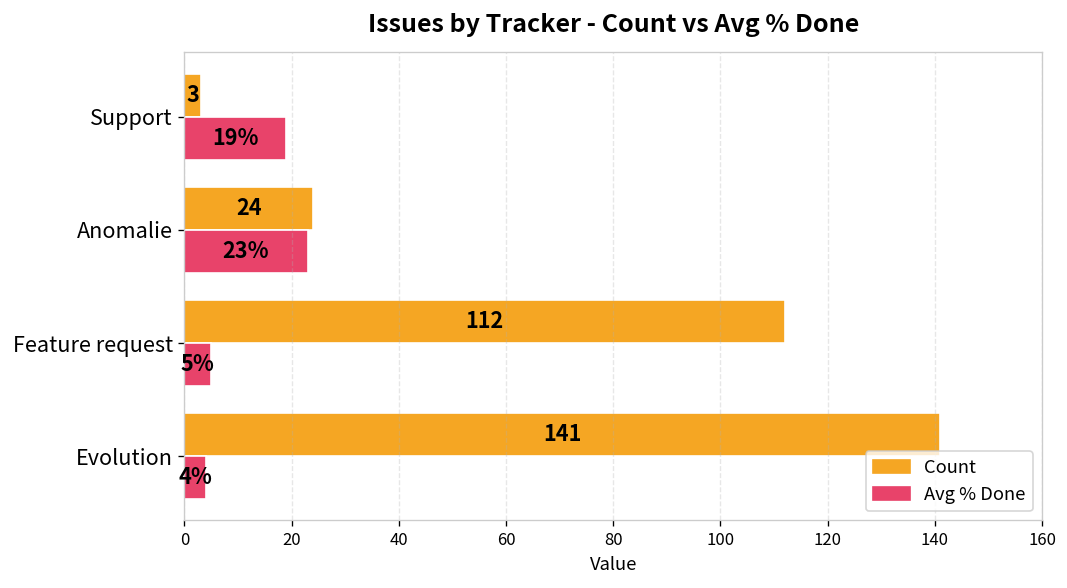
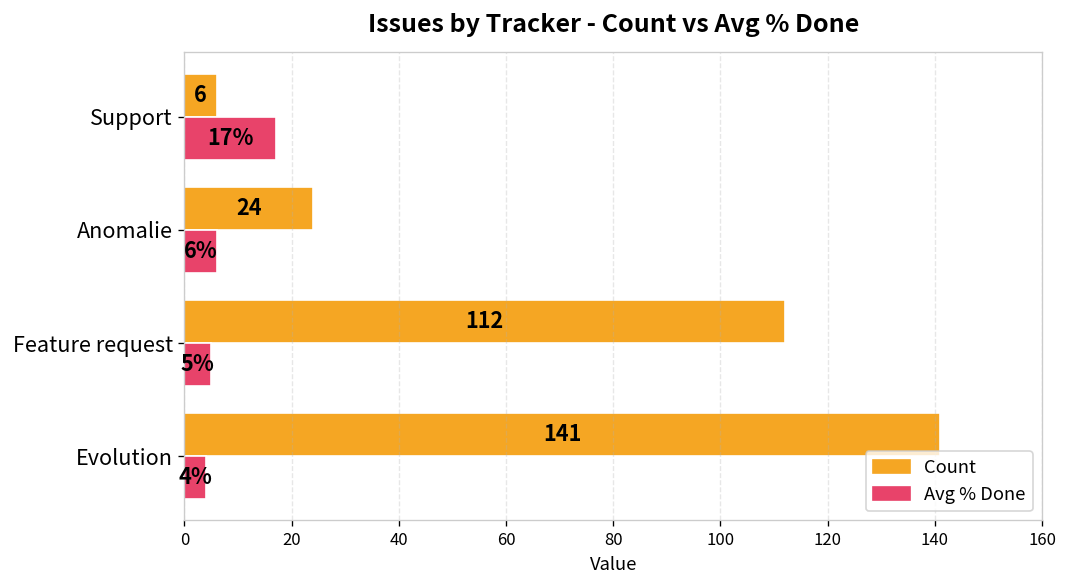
  {
    "Count": {
-     "Support": "3",
+     "Support": "6",
      "Anomalie": "24",
      "Feature request": "112",
      "Evolution": "141"
    },
    "Avg % Done": {
-     "Support": "19%",
-     "Anomalie": "23%",
+     "Support": "17%",
+     "Anomalie": "6%",
      "Feature request": "5%",
      "Evolution": "4%"
    }
  }
